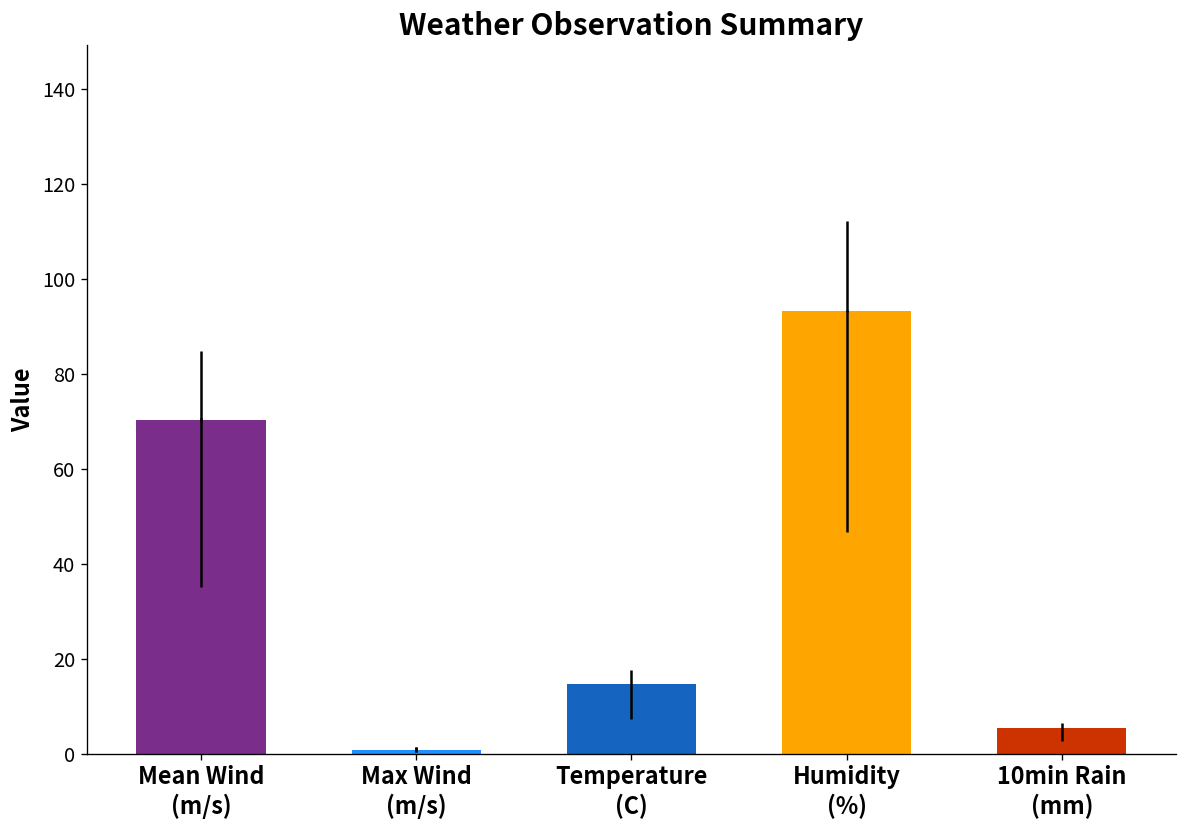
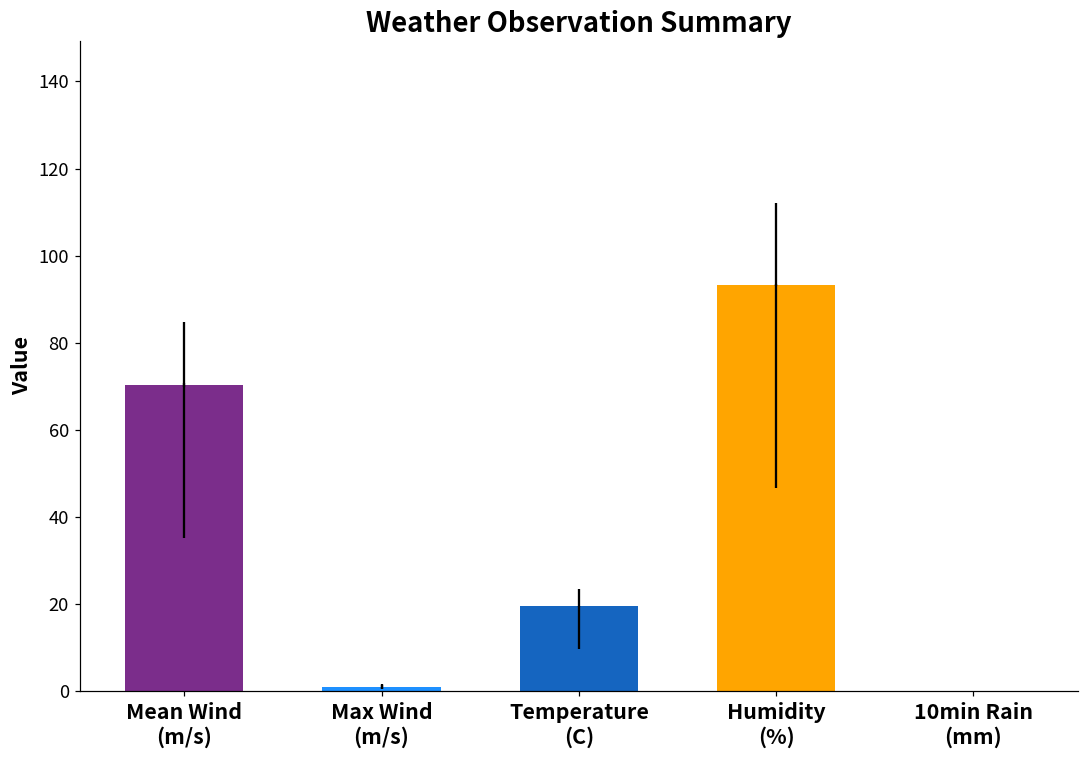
  {
    "Mean Wind (m/s)": 70,
    "Max Wind (m/s)": 1,
-   "Temperature (C)": 15,
+   "Temperature (C)": 19,
    "Humidity (%)": 93,
-   "10min Rain (mm)": 5
+   "10min Rain (mm)": 0
  }
